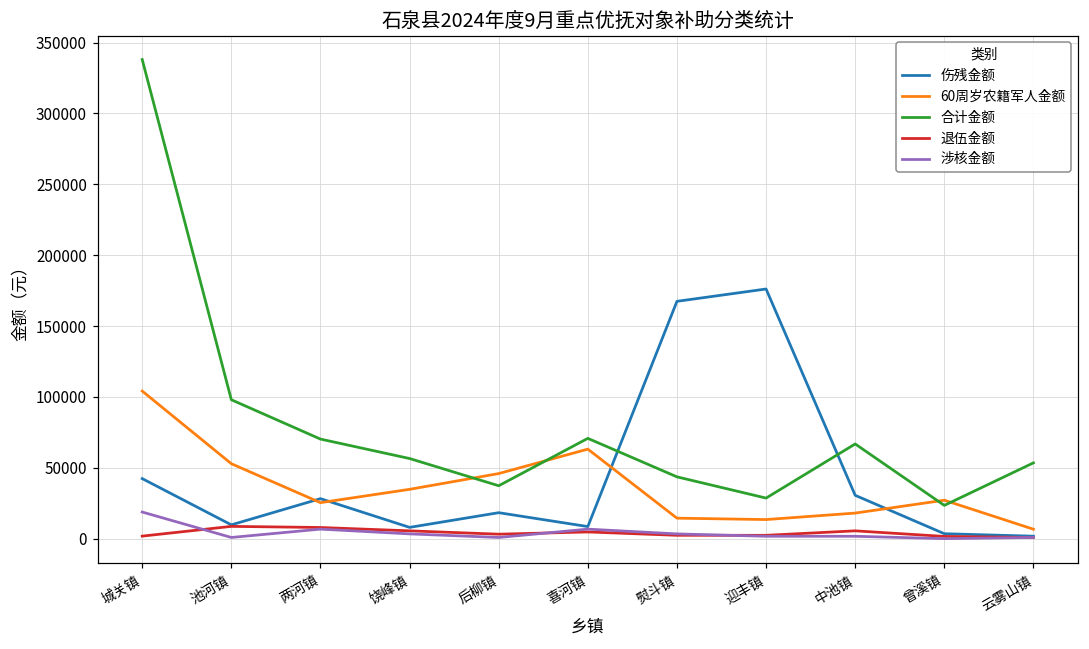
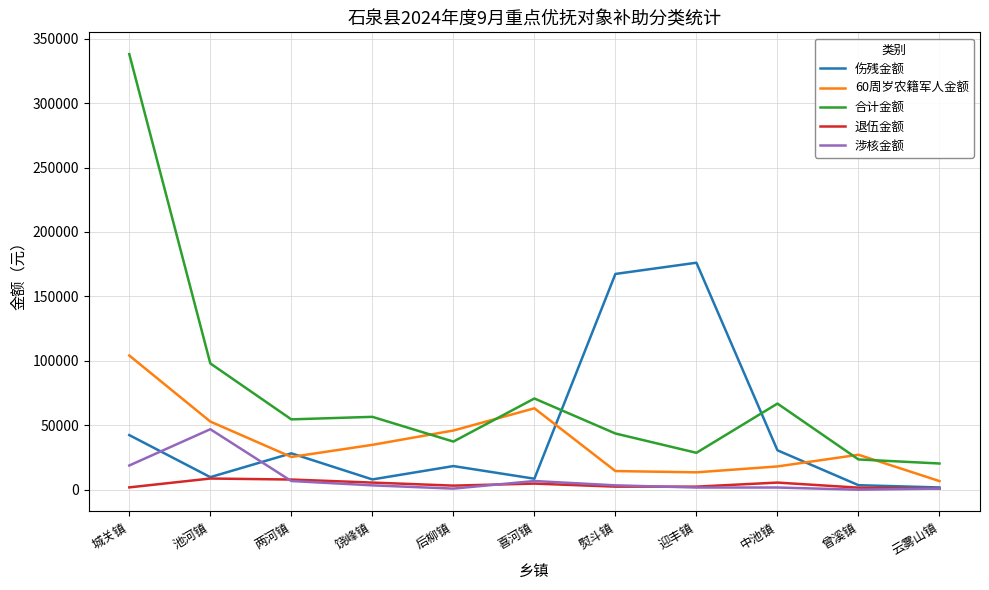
  {
    "伤残金额": {
      "城关镇": 42000,
      "两河镇": 28000,
      "饶峰镇": 8000,
      "后柳镇": 18000,
      "熨斗镇": 167000,
      "迎丰镇": 176000,
      "中池镇": 31000
    },
    "60周岁农籍军人金额": {
      "城关镇": 104000,
      "池河镇": 53000,
      "两河镇": 25000,
      "饶峰镇": 35000,
      "后柳镇": 46000,
      "喜河镇": 63000,
      "熨斗镇": 14000,
      "迎丰镇": 13000,
      "中池镇": 18000,
      "曾溪镇": 27000,
      "云雾山镇": 7000
    },
    "合计金额": {
      "城关镇": 338000,
      "池河镇": 98000,
-     "两河镇": 70000,
+     "两河镇": 55000,
      "饶峰镇": 57000,
      "后柳镇": 37000,
      "喜河镇": 71000,
      "熨斗镇": 44000,
      "迎丰镇": 29000,
      "中池镇": 67000,
      "曾溪镇": 23000,
-     "云雾山镇": 53000
+     "云雾山镇": 20000
    },
    "退伍金额": {
      "城关镇": 2000,
      "饶峰镇": 6000,
      "后柳镇": 3000,
      "喜河镇": 5000,
      "中池镇": 6000
    },
    "涉核金额": {
      "城关镇": 19000,
-     "池河镇": 1000,
+     "池河镇": 47000,
      "饶峰镇": 3000,
      "后柳镇": 1000,
      "中池镇": 2000
    }
  }
